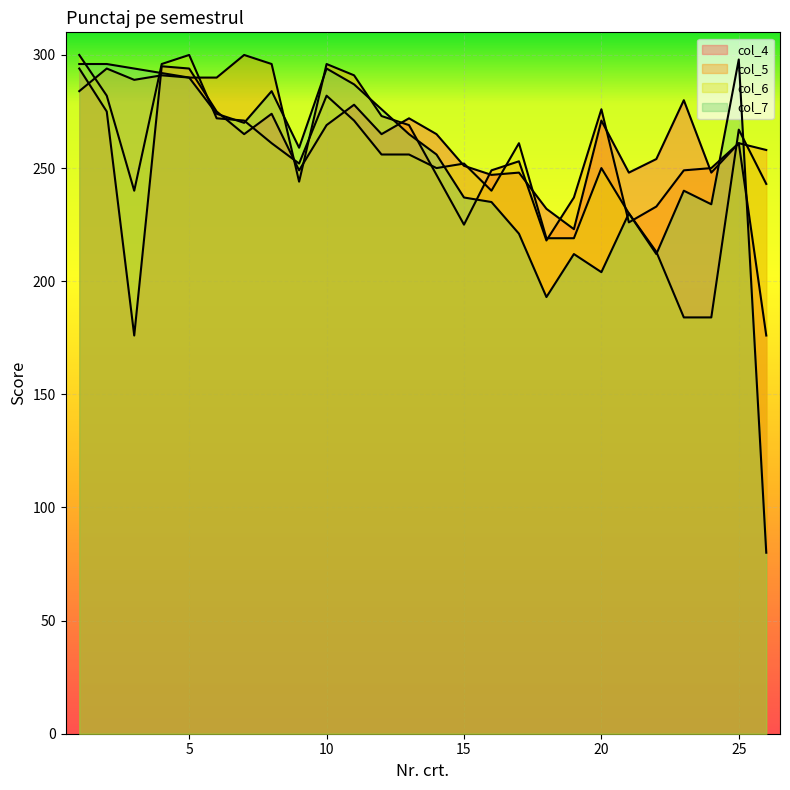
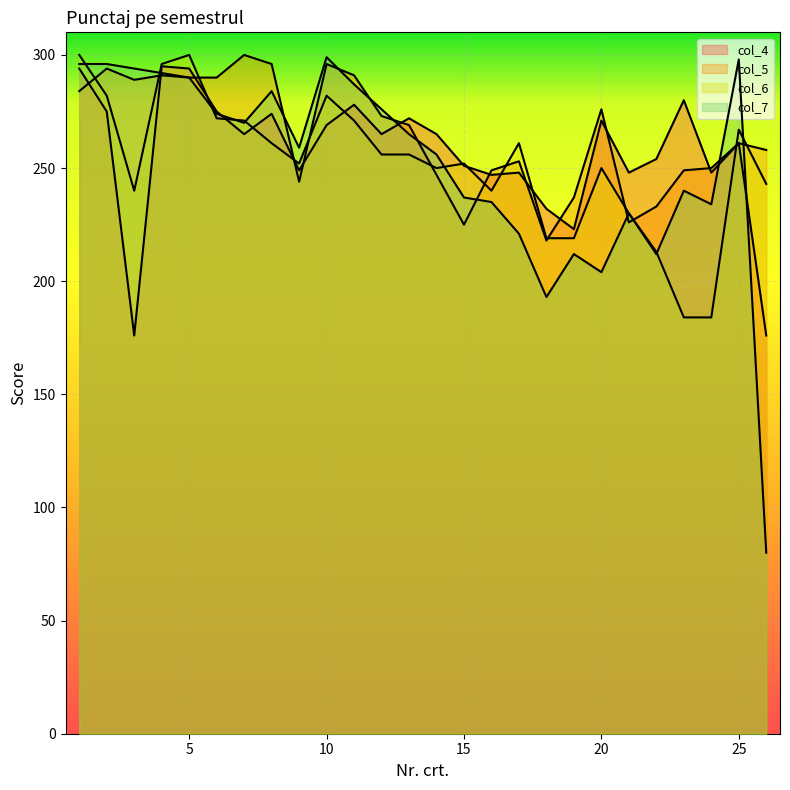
  {
    "col_7": {
-     "10": 294,
+     "10": 299,
      "15": 237,
      "20": 204
    }
  }
